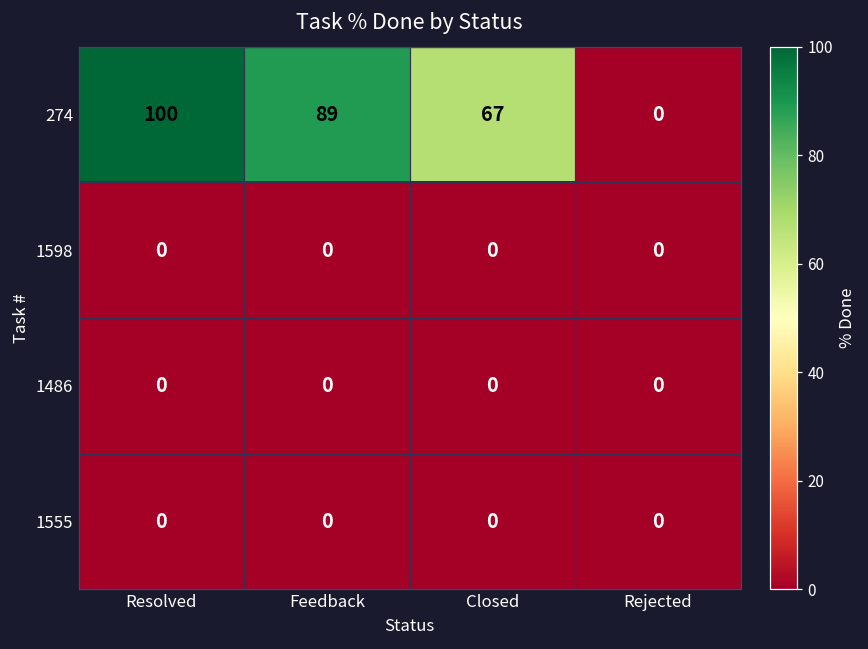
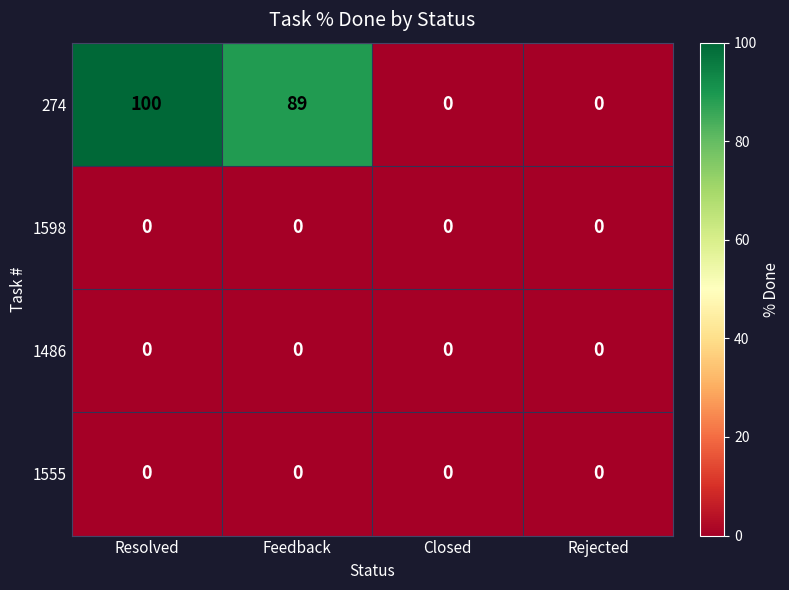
  {
    "274": {
      "Resolved": 100,
      "Feedback": 89,
-     "Closed": 67,
+     "Closed": 0,
      "Rejected": 0
    },
    "1598": {
      "Resolved": 0,
      "Feedback": 0,
      "Closed": 0,
      "Rejected": 0
    },
    "1486": {
      "Resolved": 0,
      "Feedback": 0,
      "Closed": 0,
      "Rejected": 0
    },
    "1555": {
      "Resolved": 0,
      "Feedback": 0,
      "Closed": 0,
      "Rejected": 0
    }
  }
